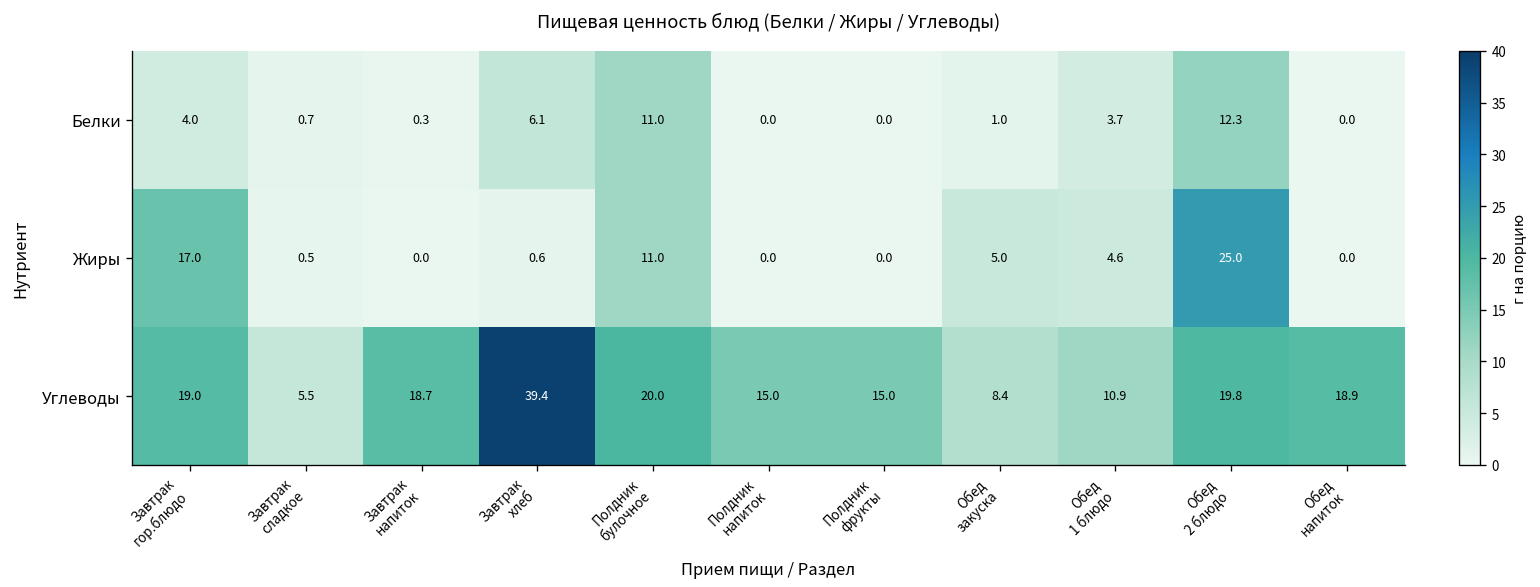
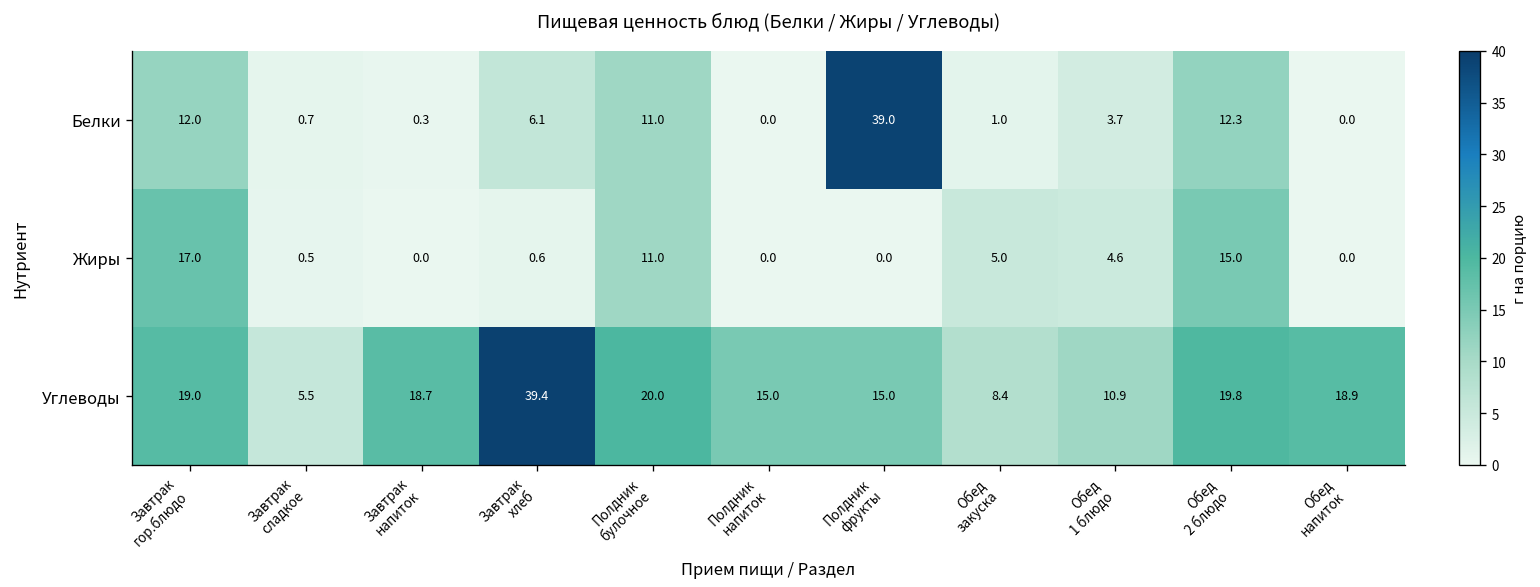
  {
    "Белки": {
-     "Завтрак гор.блюдо": 4.0,
+     "Завтрак гор.блюдо": 12.0,
      "Завтрак сладкое": 0.7,
      "Завтрак напиток": 0.3,
      "Завтрак хлеб": 6.1,
      "Полдник булочное": 11.0,
      "Полдник напиток": 0.0,
-     "Полдник фрукты": 0.0,
+     "Полдник фрукты": 39.0,
      "Обед закуска": 1.0,
      "Обед 1 блюдо": 3.7,
      "Обед 2 блюдо": 12.3,
      "Обед напиток": 0.0
    },
    "Жиры": {
      "Завтрак гор.блюдо": 17.0,
      "Завтрак сладкое": 0.5,
      "Завтрак напиток": 0.0,
      "Завтрак хлеб": 0.6,
      "Полдник булочное": 11.0,
      "Полдник напиток": 0.0,
      "Полдник фрукты": 0.0,
      "Обед закуска": 5.0,
      "Обед 1 блюдо": 4.6,
-     "Обед 2 блюдо": 25.0,
+     "Обед 2 блюдо": 15.0,
      "Обед напиток": 0.0
    },
    "Углеводы": {
      "Завтрак гор.блюдо": 19.0,
      "Завтрак сладкое": 5.5,
      "Завтрак напиток": 18.7,
      "Завтрак хлеб": 39.4,
      "Полдник булочное": 20.0,
      "Полдник напиток": 15.0,
      "Полдник фрукты": 15.0,
      "Обед закуска": 8.4,
      "Обед 1 блюдо": 10.9,
      "Обед 2 блюдо": 19.8,
      "Обед напиток": 18.9
    }
  }
